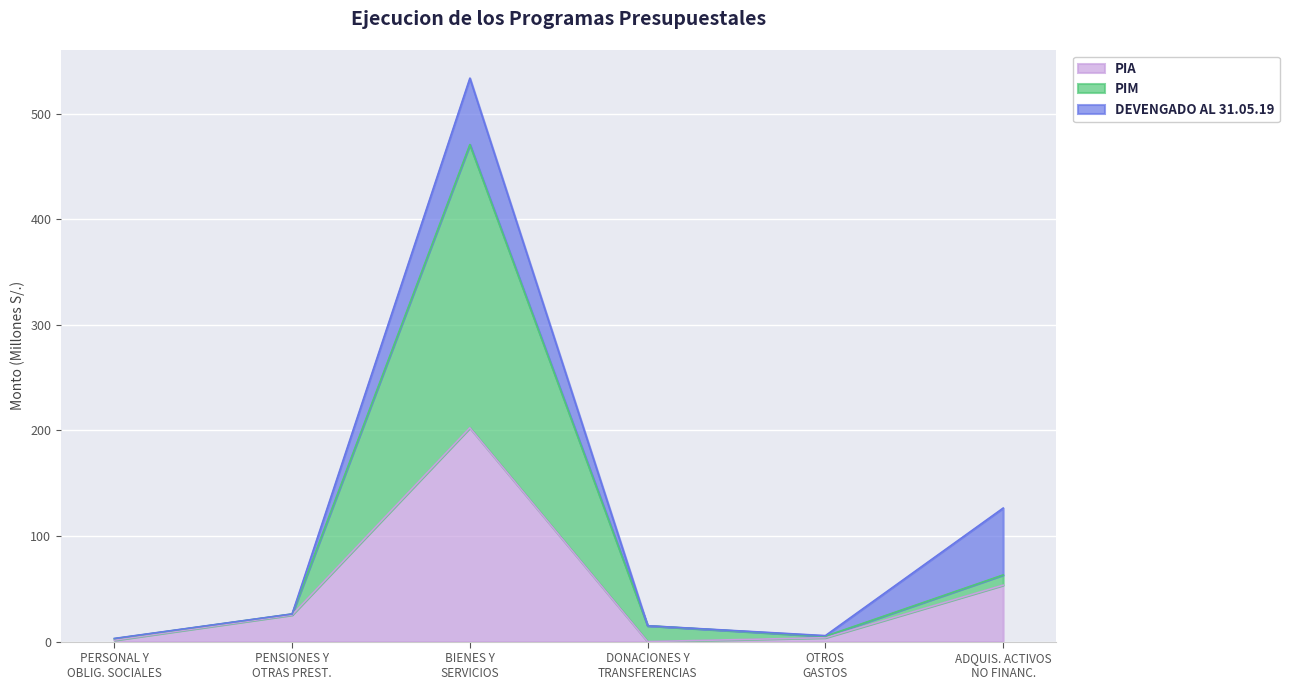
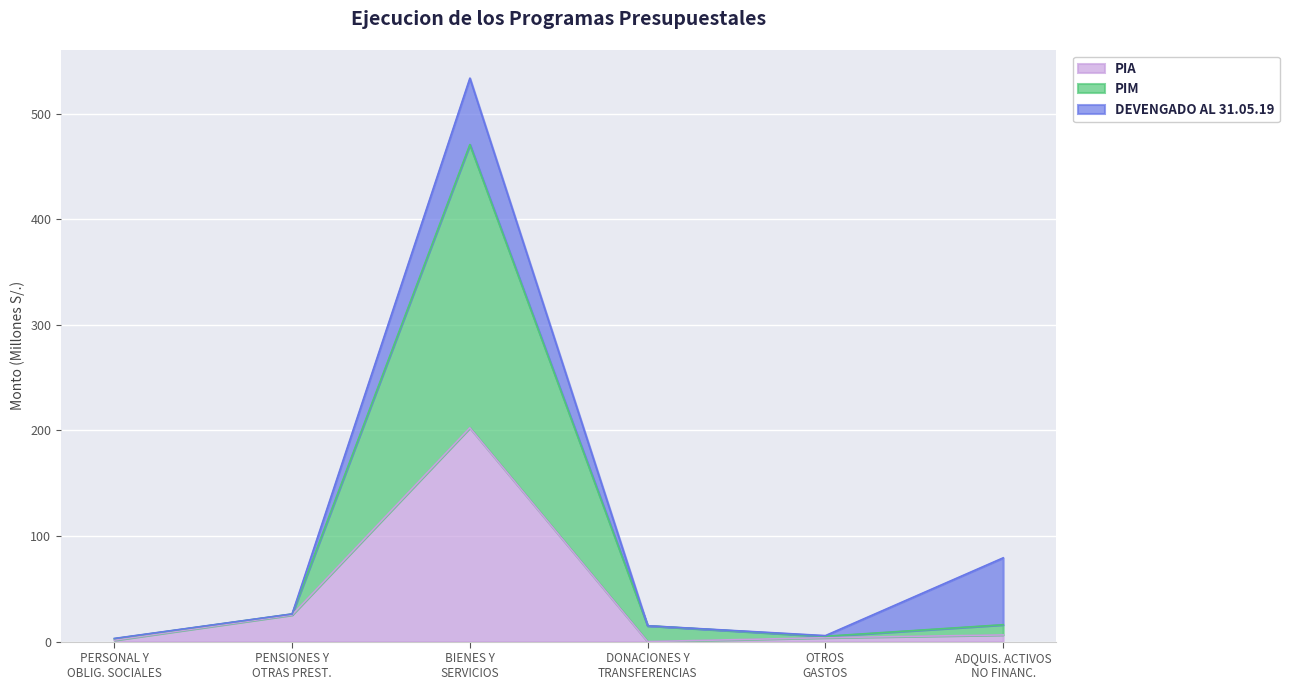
  {
    "PIA": {
      "BIENES Y SERVICIOS": 202,
      "DONACIONES Y TRANSFERENCIAS": 0,
-     "ADQUIS. ACTIVOS NO FINANC.": 53
+     "ADQUIS. ACTIVOS NO FINANC.": 6
    },
    "PIM": {
      "BIENES Y SERVICIOS": 268,
      "ADQUIS. ACTIVOS NO FINANC.": 10
    },
    "DEVENGADO AL 31.05.19": {
      "BIENES Y SERVICIOS": 63,
      "ADQUIS. ACTIVOS NO FINANC.": 63
    }
  }
